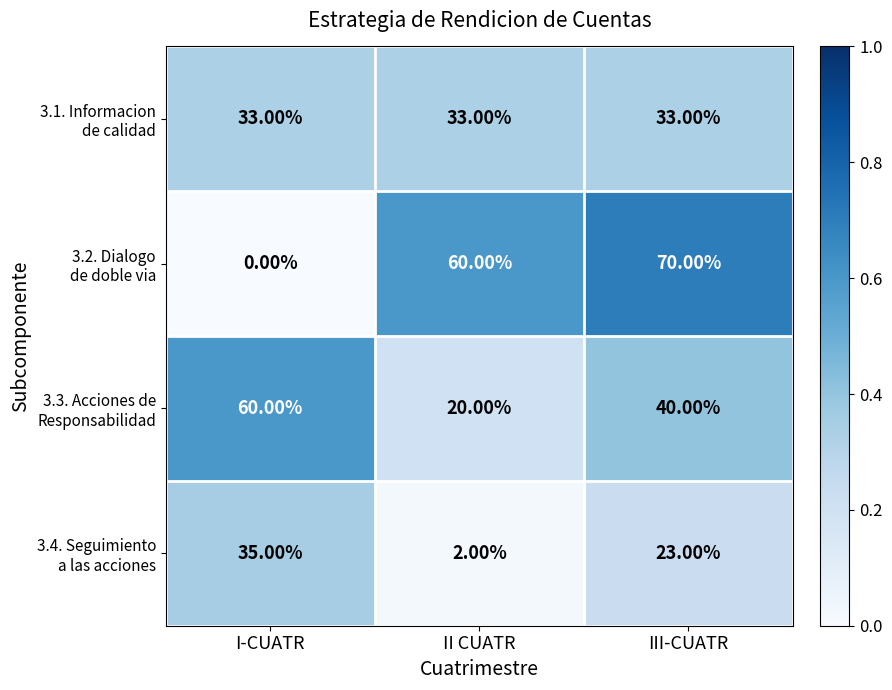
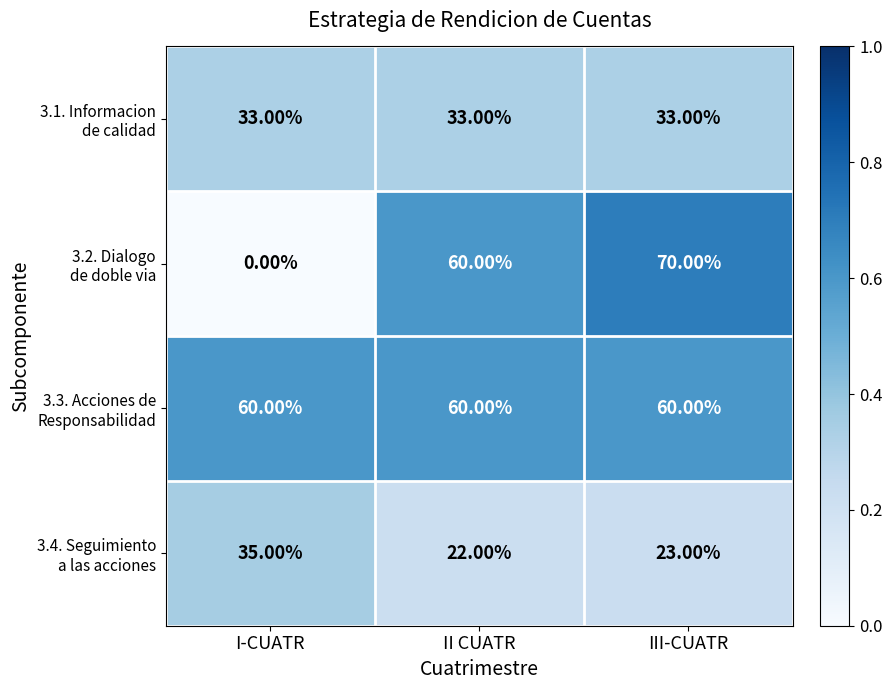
  {
    "3.1. Informacion de calidad": {
      "I-CUATR": "33.00%",
      "II CUATR": "33.00%",
      "III-CUATR": "33.00%"
    },
    "3.2. Dialogo de doble via": {
      "I-CUATR": "0.00%",
      "II CUATR": "60.00%",
      "III-CUATR": "70.00%"
    },
    "3.3. Acciones de Responsabilidad": {
      "I-CUATR": "60.00%",
-     "II CUATR": "20.00%",
-     "III-CUATR": "40.00%"
+     "II CUATR": "60.00%",
+     "III-CUATR": "60.00%"
    },
    "3.4. Seguimiento a las acciones": {
      "I-CUATR": "35.00%",
-     "II CUATR": "2.00%",
+     "II CUATR": "22.00%",
      "III-CUATR": "23.00%"
    }
  }
